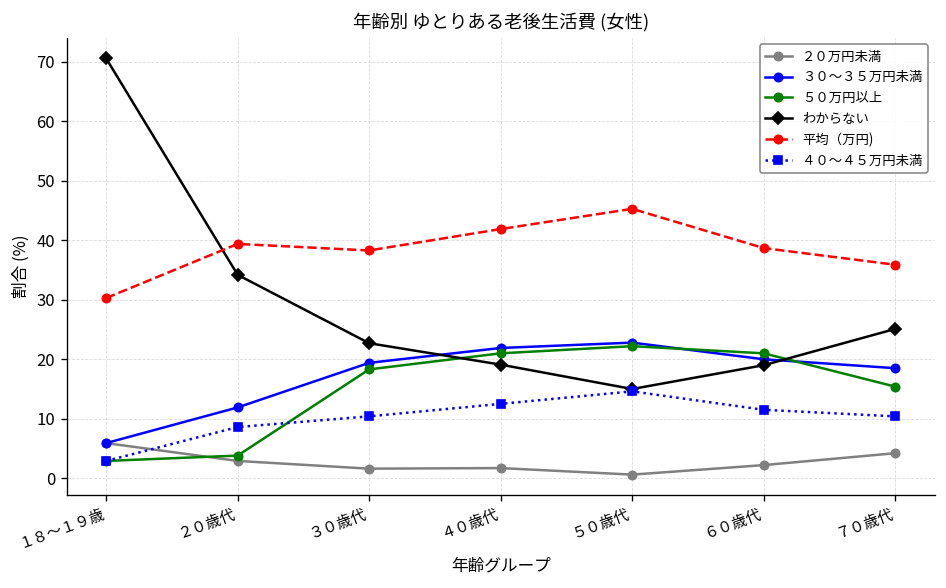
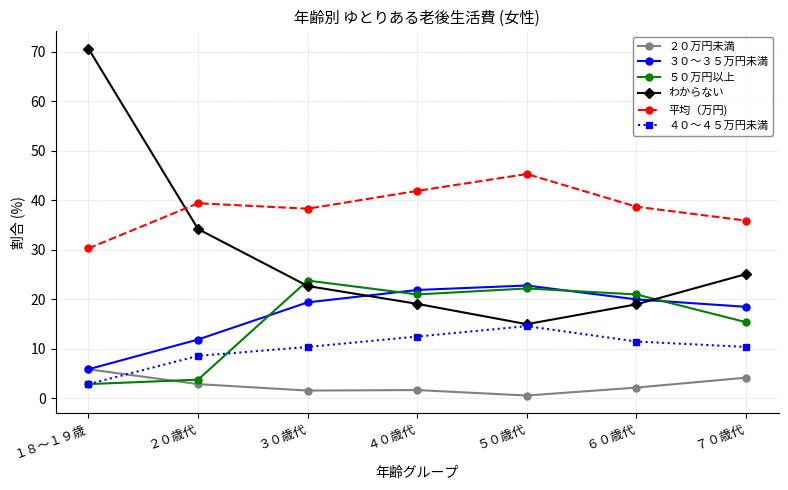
  {
    "２０万円未満": {
      "２０歳代": 3,
      "３０歳代": 2,
      "４０歳代": 2,
      "５０歳代": 1,
      "６０歳代": 2,
      "７０歳代": 4
    },
    "５０万円以上": {
      "２０歳代": 4,
-     "３０歳代": 18,
+     "３０歳代": 24,
      "４０歳代": 21,
      "５０歳代": 22,
      "６０歳代": 21,
      "７０歳代": 15
    },
    "わからない": {
      "１８～１９歳": 71,
      "２０歳代": 34,
      "３０歳代": 23,
      "４０歳代": 19,
      "６０歳代": 19,
      "７０歳代": 25
    },
    "平均（万円)": {
      "１８～１９歳": 30,
      "２０歳代": 39,
      "３０歳代": 38,
      "４０歳代": 42,
      "５０歳代": 45,
      "６０歳代": 39,
      "７０歳代": 36
    }
  }
